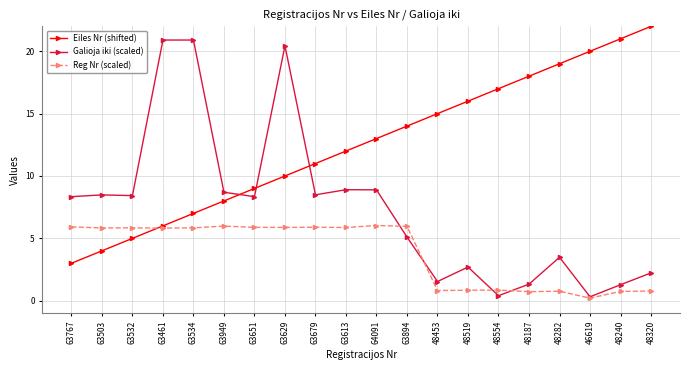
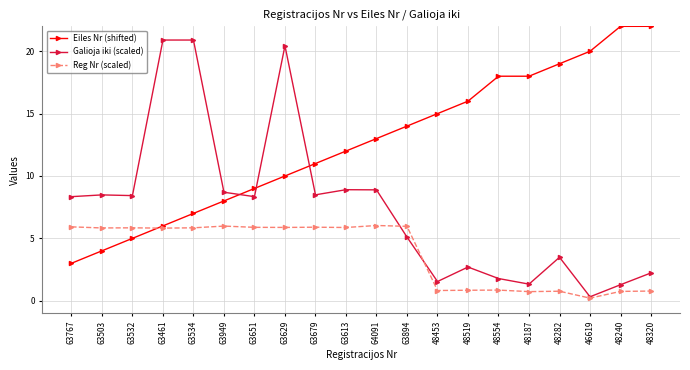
  {
    "Eiles Nr (shifted)": {
      "63767": 3.0,
      "63503": 4.0,
      "63532": 5.0,
      "63534": 7.0,
      "63949": 8.0,
      "63651": 9.0,
      "63629": 10.0,
      "63679": 11.0,
      "63613": 12.0,
      "64091": 13.0,
      "63894": 14.0,
      "48453": 15.0,
      "48519": 16.0,
-     "48554": 17.0,
+     "48554": 18.0,
      "48187": 18.0,
      "48282": 19.0,
      "46619": 20.0,
-     "48240": 21.0,
+     "48240": 22.0,
      "48320": 22.0
    },
    "Galioja iki (scaled)": {
      "63767": 8.3,
      "63503": 8.5,
      "63532": 8.4,
      "63461": 20.9,
      "63534": 20.9,
      "63949": 8.7,
      "63651": 8.3,
      "63629": 20.4,
      "63679": 8.5,
      "63613": 8.9,
      "64091": 8.9,
      "63894": 5.1,
      "48453": 1.5,
      "48519": 2.7,
-     "48554": 0.4,
+     "48554": 1.8,
      "48187": 1.3,
      "48282": 3.5,
      "48240": 1.3,
      "48320": 2.2
    },
    "Reg Nr (scaled)": {
      "63767": 5.9,
      "63503": 5.8,
      "63532": 5.8,
      "63534": 5.8,
      "63949": 6.0,
      "63651": 5.9,
      "63629": 5.9,
      "63679": 5.9,
      "63613": 5.9,
      "64091": 6.0,
      "63894": 6.0,
      "48453": 0.8,
      "48519": 0.8,
      "48554": 0.9,
      "48187": 0.7,
      "48282": 0.8,
      "48240": 0.7,
      "48320": 0.8
    }
  }
